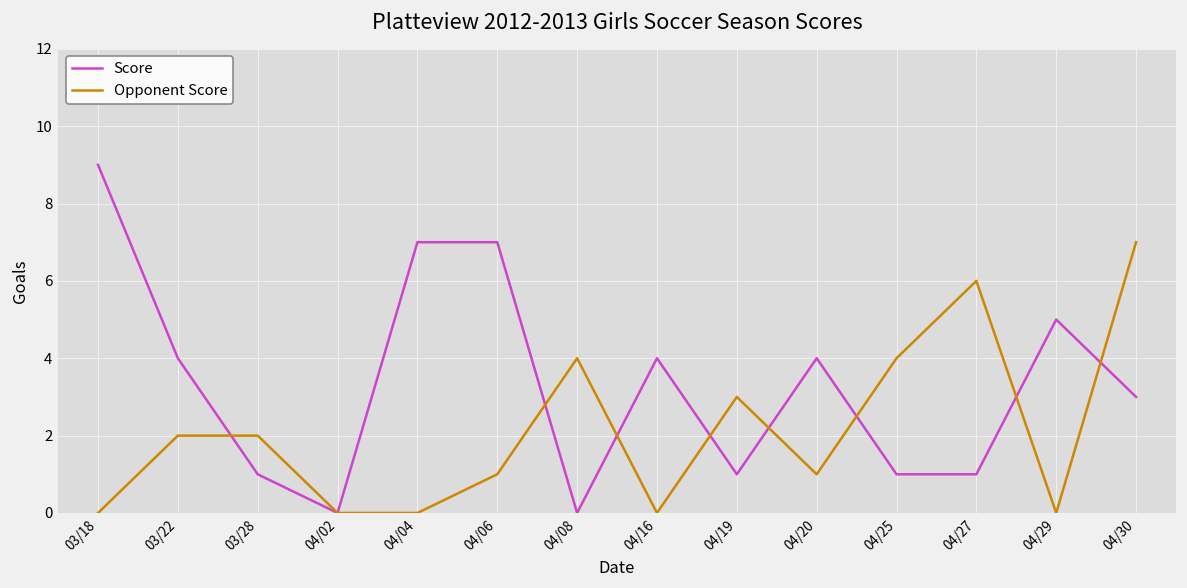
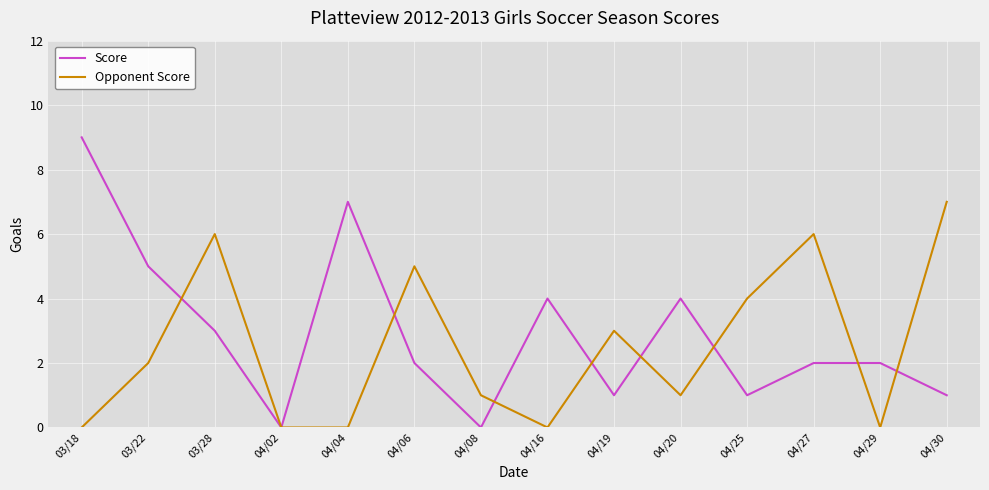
  {
    "Score": {
      "03/18": 9,
-     "03/22": 4,
-     "03/28": 1,
+     "03/22": 5,
+     "03/28": 3,
      "04/04": 7,
-     "04/06": 7,
+     "04/06": 2,
      "04/08": 0,
      "04/16": 4,
      "04/19": 1,
      "04/20": 4,
      "04/25": 1,
-     "04/27": 1,
-     "04/29": 5,
-     "04/30": 3
+     "04/27": 2,
+     "04/29": 2,
+     "04/30": 1
    },
    "Opponent Score": {
      "03/18": 0,
      "03/22": 2,
-     "03/28": 2,
+     "03/28": 6,
      "04/04": 0,
-     "04/06": 1,
-     "04/08": 4,
+     "04/06": 5,
+     "04/08": 1,
      "04/16": 0,
      "04/19": 3,
      "04/20": 1,
      "04/25": 4,
      "04/27": 6,
      "04/29": 0,
      "04/30": 7
    }
  }
